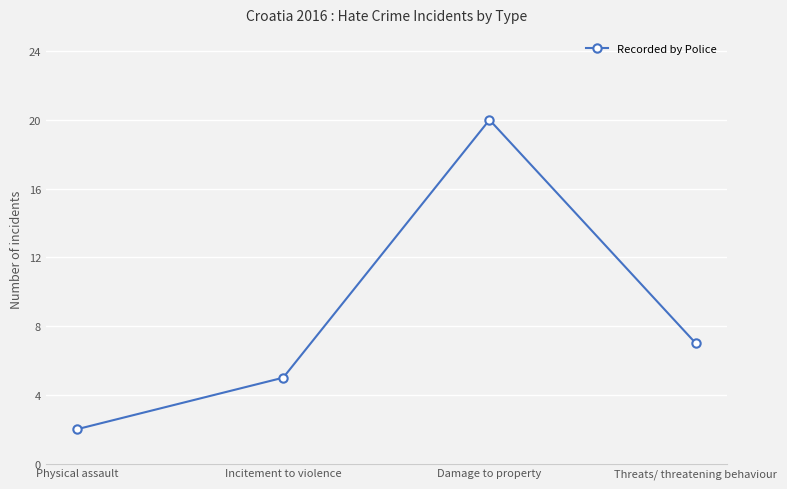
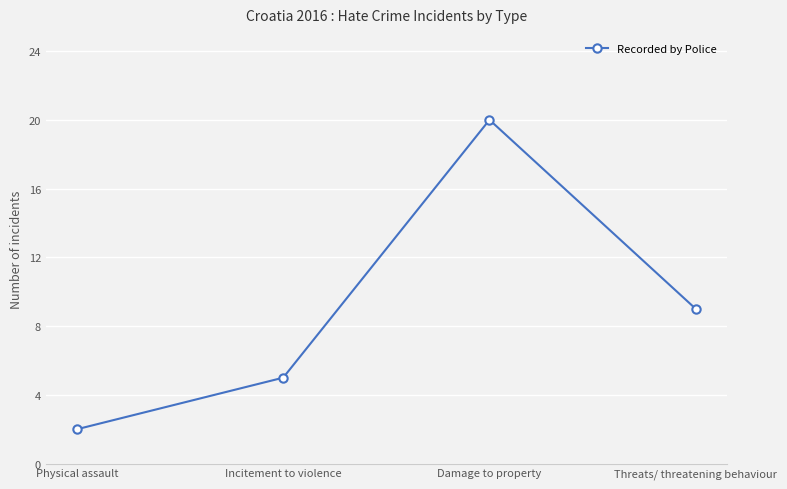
  {
    "Physical assault": 2,
    "Incitement to violence": 5,
    "Damage to property": 20,
-   "Threats/ threatening behaviour": 7
+   "Threats/ threatening behaviour": 9
  }
